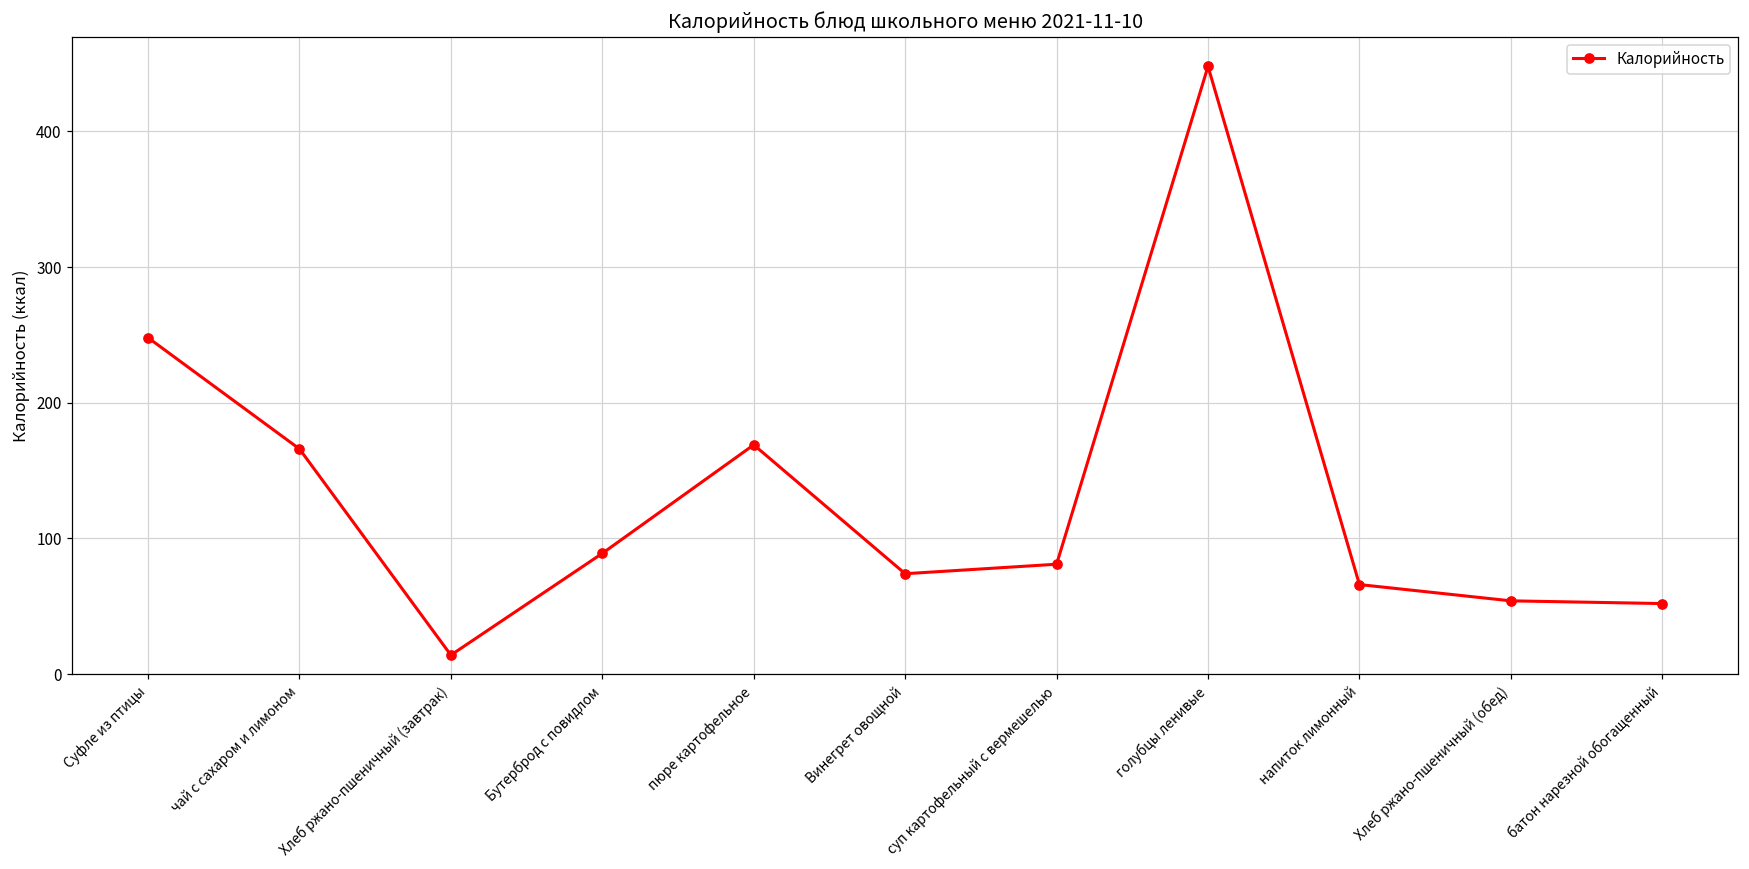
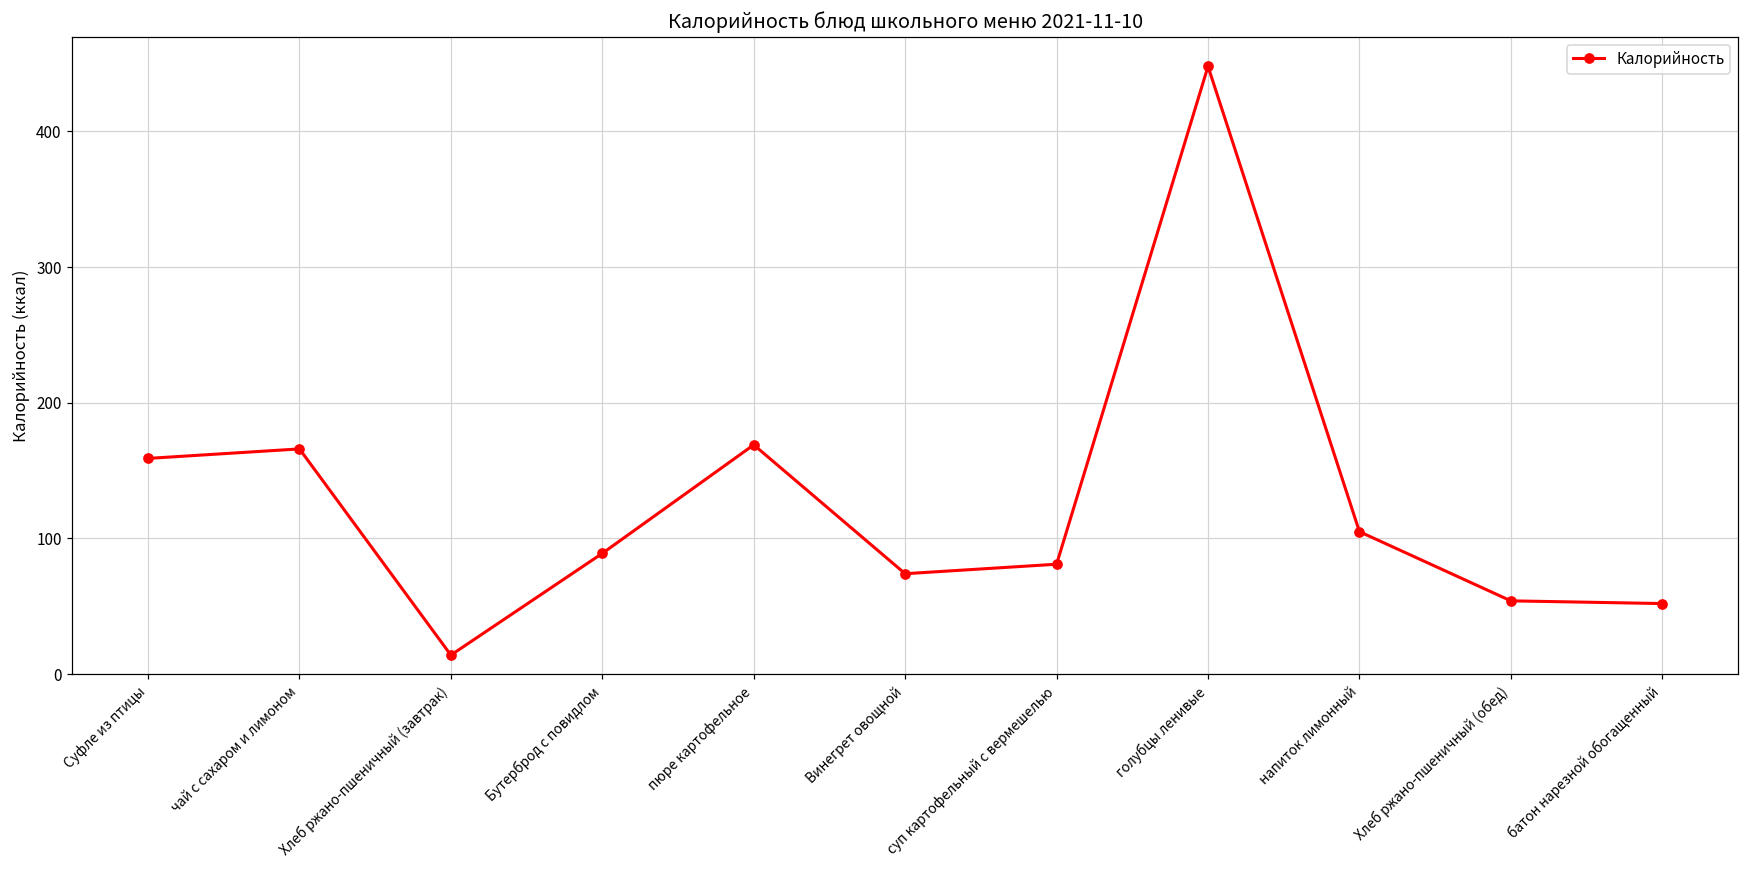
  {
-   "Суфле из птицы": 248,
+   "Суфле из птицы": 159,
    "чай с сахаром и лимоном": 166,
    "Хлеб ржано-пшеничный (завтрак)": 14,
    "Бутерброд с повидлом": 89,
    "пюре картофельное": 169,
    "Винегрет овощной": 74,
    "суп картофельный с вермешелью": 81,
    "голубцы ленивые": 448,
-   "напиток лимонный": 66,
+   "напиток лимонный": 105,
    "Хлеб ржано-пшеничный (обед)": 54,
    "батон нарезной обогащенный": 52
  }
